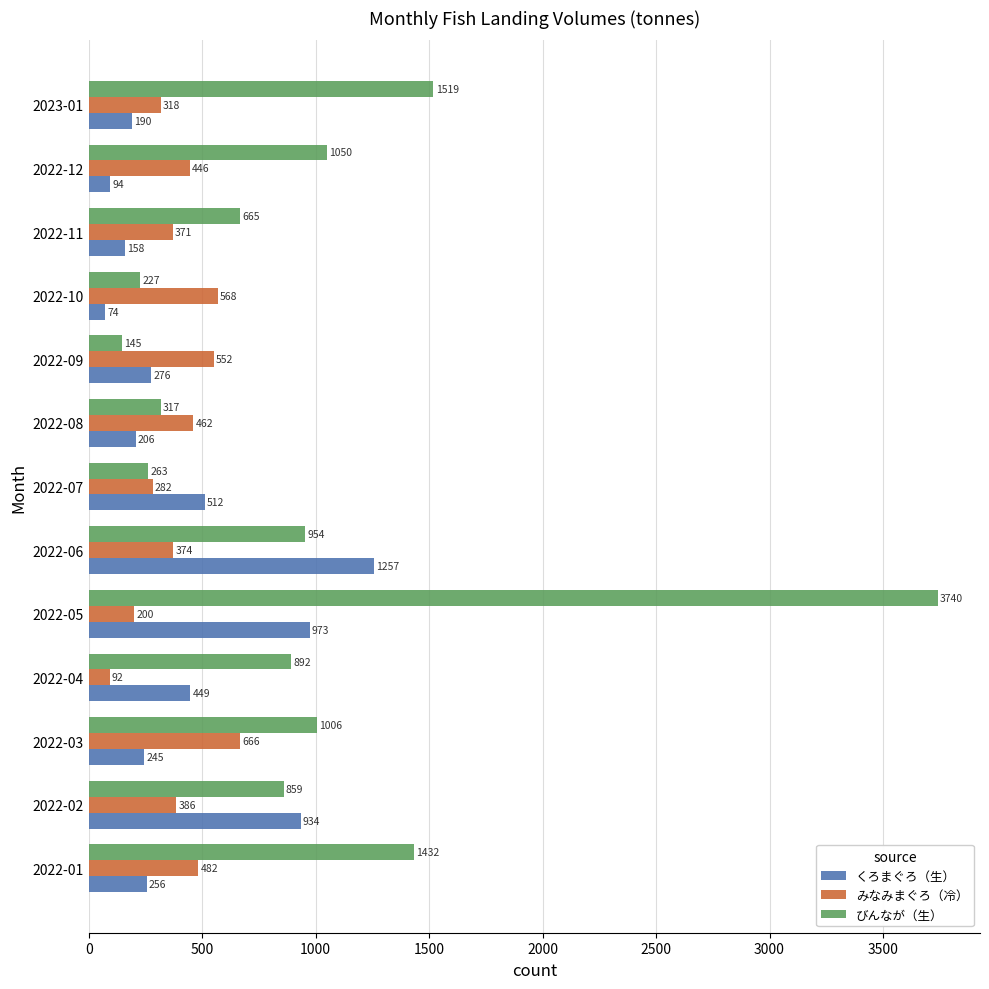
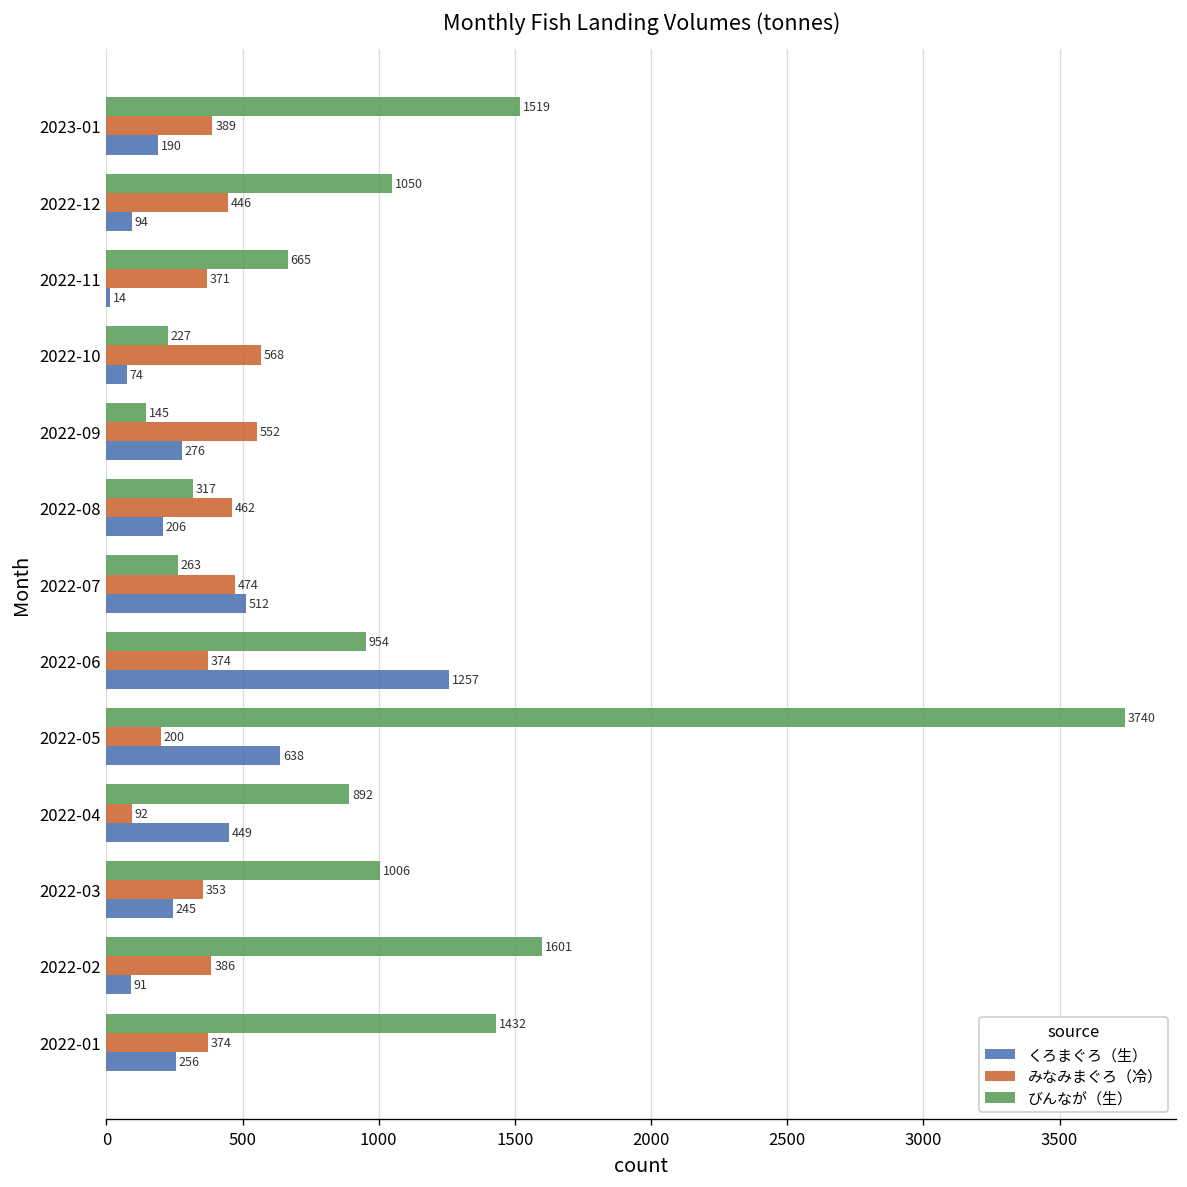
  {
    "くろまぐろ（生）": {
      "2023-01": 190,
      "2022-12": 94,
-     "2022-11": 158,
+     "2022-11": 14,
      "2022-10": 74,
      "2022-09": 276,
      "2022-08": 206,
      "2022-07": 512,
      "2022-06": 1257,
-     "2022-05": 973,
+     "2022-05": 638,
      "2022-04": 449,
      "2022-03": 245,
-     "2022-02": 934,
+     "2022-02": 91,
      "2022-01": 256
    },
    "みなみまぐろ（冷）": {
-     "2023-01": 318,
+     "2023-01": 389,
      "2022-12": 446,
      "2022-11": 371,
      "2022-10": 568,
      "2022-09": 552,
      "2022-08": 462,
-     "2022-07": 282,
+     "2022-07": 474,
      "2022-06": 374,
      "2022-05": 200,
      "2022-04": 92,
-     "2022-03": 666,
+     "2022-03": 353,
      "2022-02": 386,
-     "2022-01": 482
+     "2022-01": 374
    },
    "びんなが（生）": {
      "2023-01": 1519,
      "2022-12": 1050,
      "2022-11": 665,
      "2022-10": 227,
      "2022-09": 145,
      "2022-08": 317,
      "2022-07": 263,
      "2022-06": 954,
      "2022-05": 3740,
      "2022-04": 892,
      "2022-03": 1006,
-     "2022-02": 859,
+     "2022-02": 1601,
      "2022-01": 1432
    }
  }
